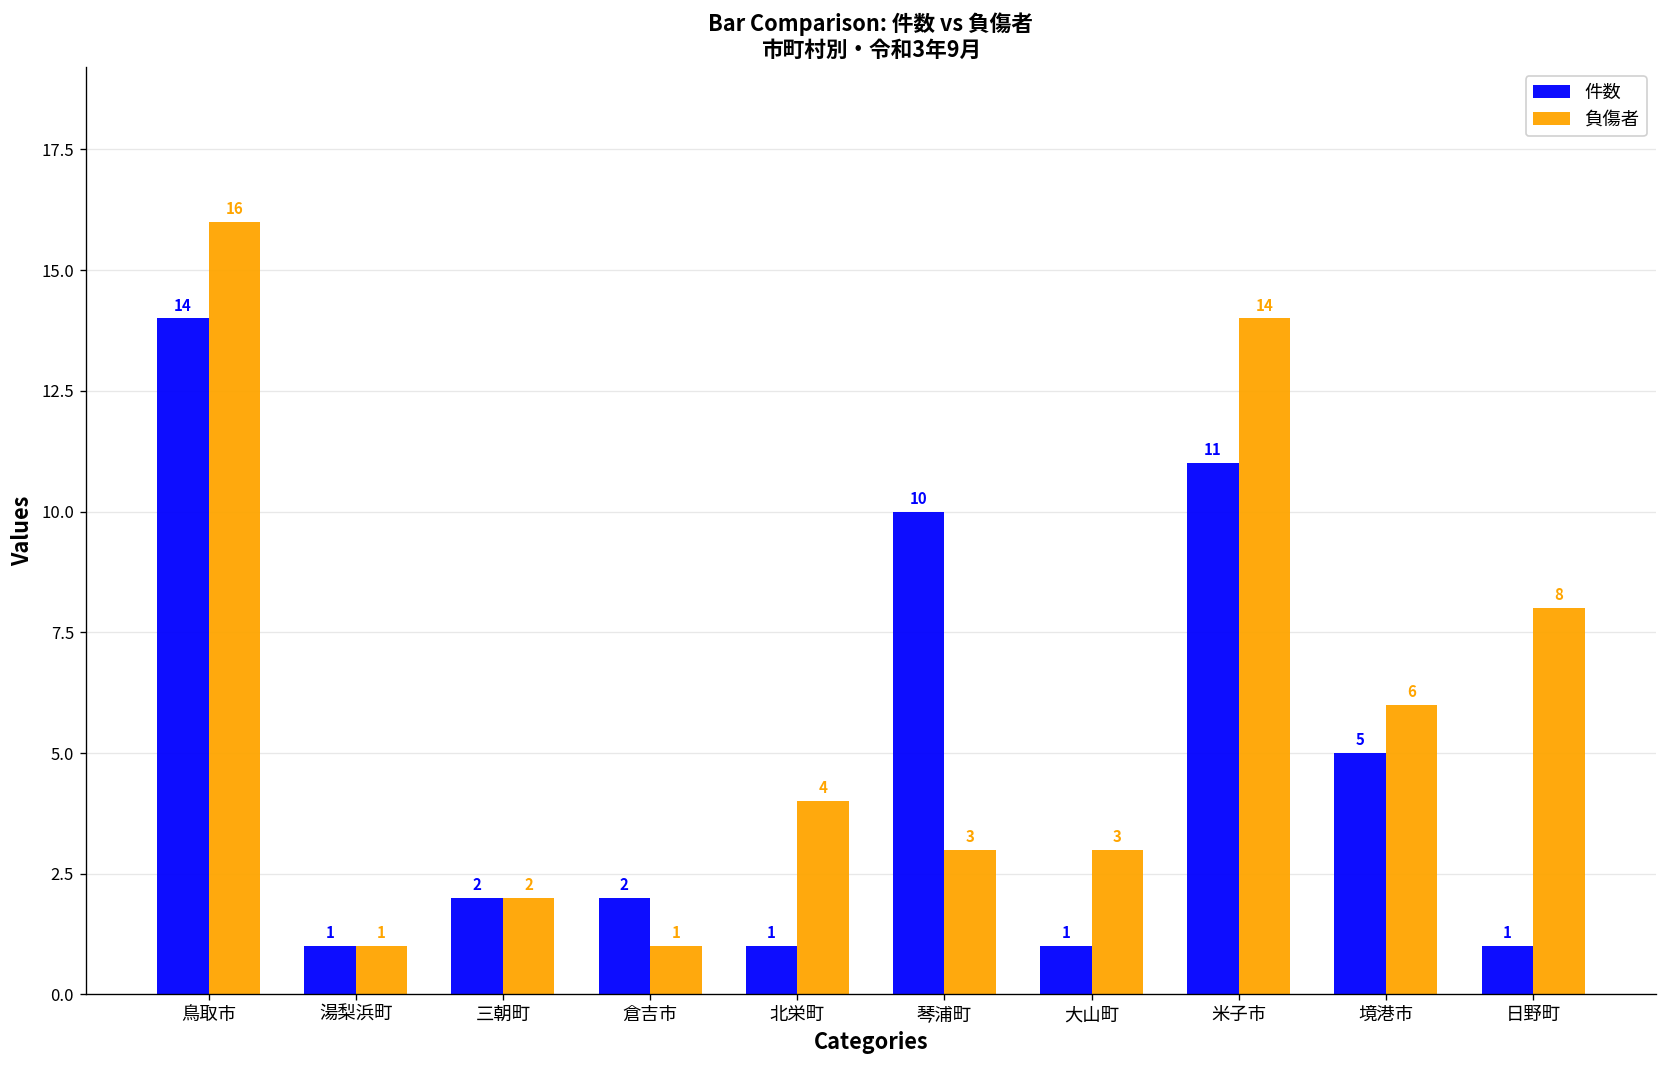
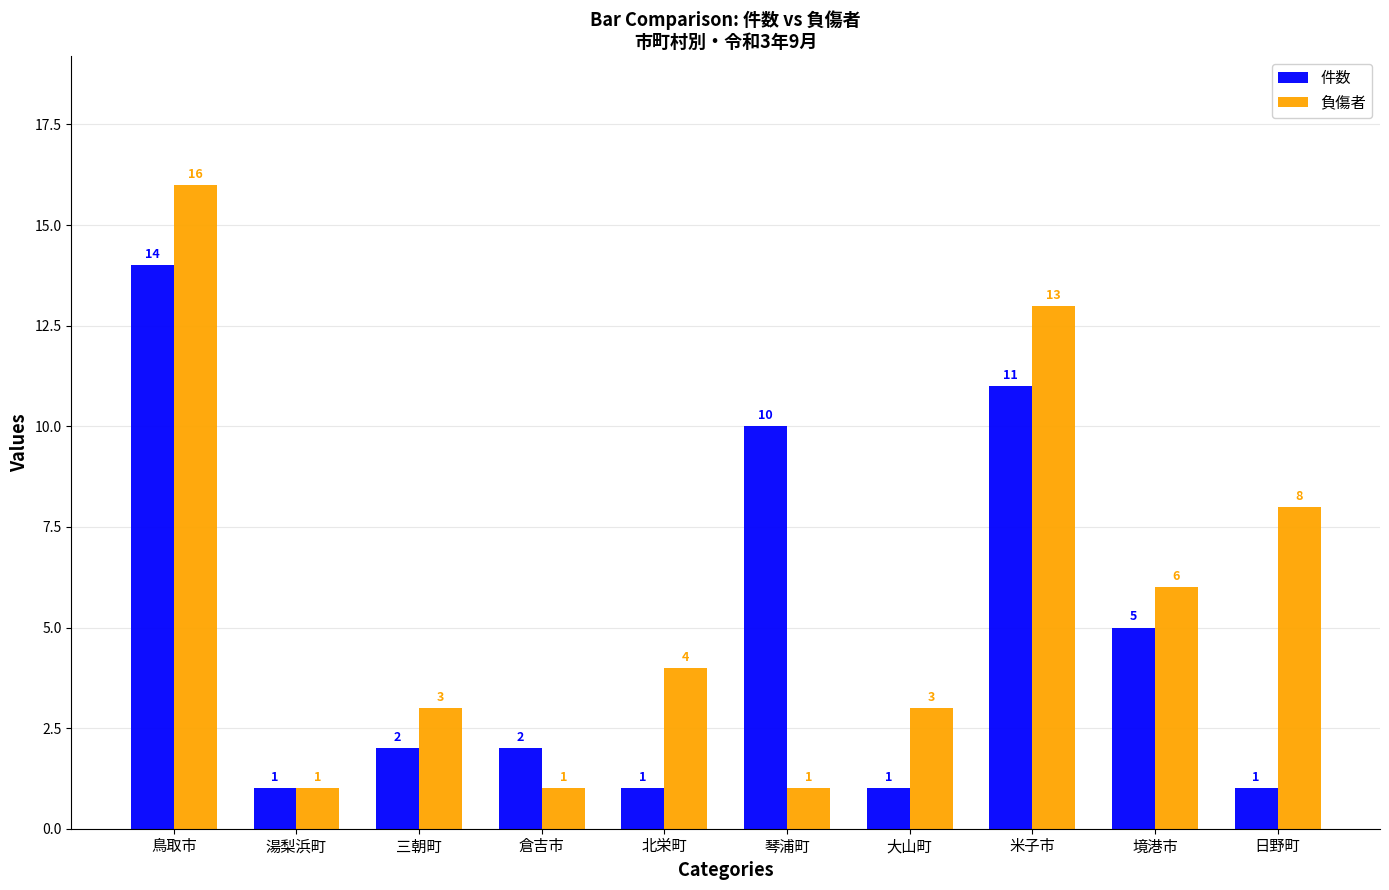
  {
    "件数": {
      "鳥取市": 14,
      "湯梨浜町": 1,
      "三朝町": 2,
      "倉吉市": 2,
      "北栄町": 1,
      "琴浦町": 10,
      "大山町": 1,
      "米子市": 11,
      "境港市": 5,
      "日野町": 1
    },
    "負傷者": {
      "鳥取市": 16,
      "湯梨浜町": 1,
-     "三朝町": 2,
+     "三朝町": 3,
      "倉吉市": 1,
      "北栄町": 4,
-     "琴浦町": 3,
+     "琴浦町": 1,
      "大山町": 3,
-     "米子市": 14,
+     "米子市": 13,
      "境港市": 6,
      "日野町": 8
    }
  }
